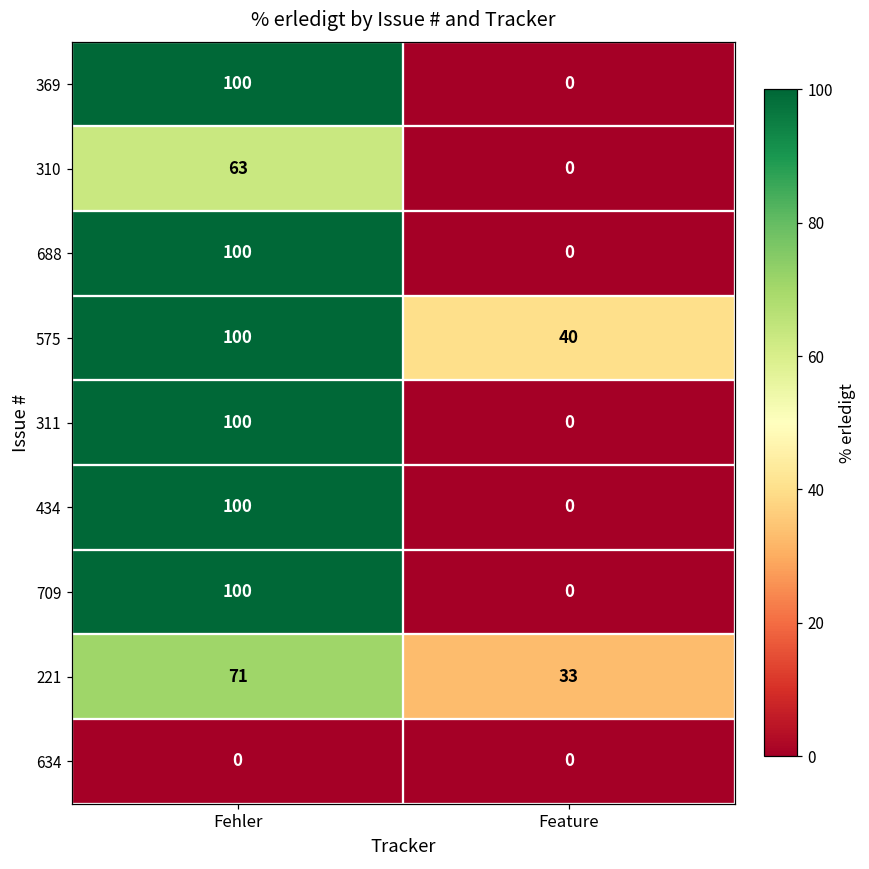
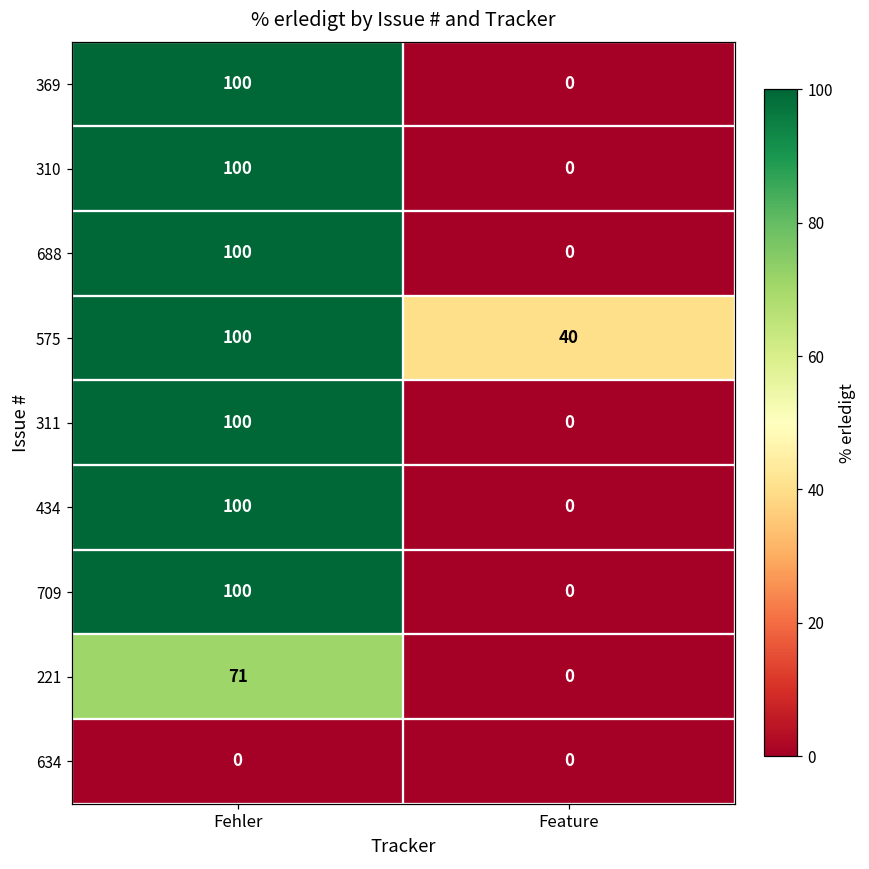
  {
    "369": {
      "Fehler": 100,
      "Feature": 0
    },
    "310": {
-     "Fehler": 63,
+     "Fehler": 100,
      "Feature": 0
    },
    "688": {
      "Fehler": 100,
      "Feature": 0
    },
    "575": {
      "Fehler": 100,
      "Feature": 40
    },
    "311": {
      "Fehler": 100,
      "Feature": 0
    },
    "434": {
      "Fehler": 100,
      "Feature": 0
    },
    "709": {
      "Fehler": 100,
      "Feature": 0
    },
    "221": {
      "Fehler": 71,
-     "Feature": 33
+     "Feature": 0
    },
    "634": {
      "Fehler": 0,
      "Feature": 0
    }
  }
